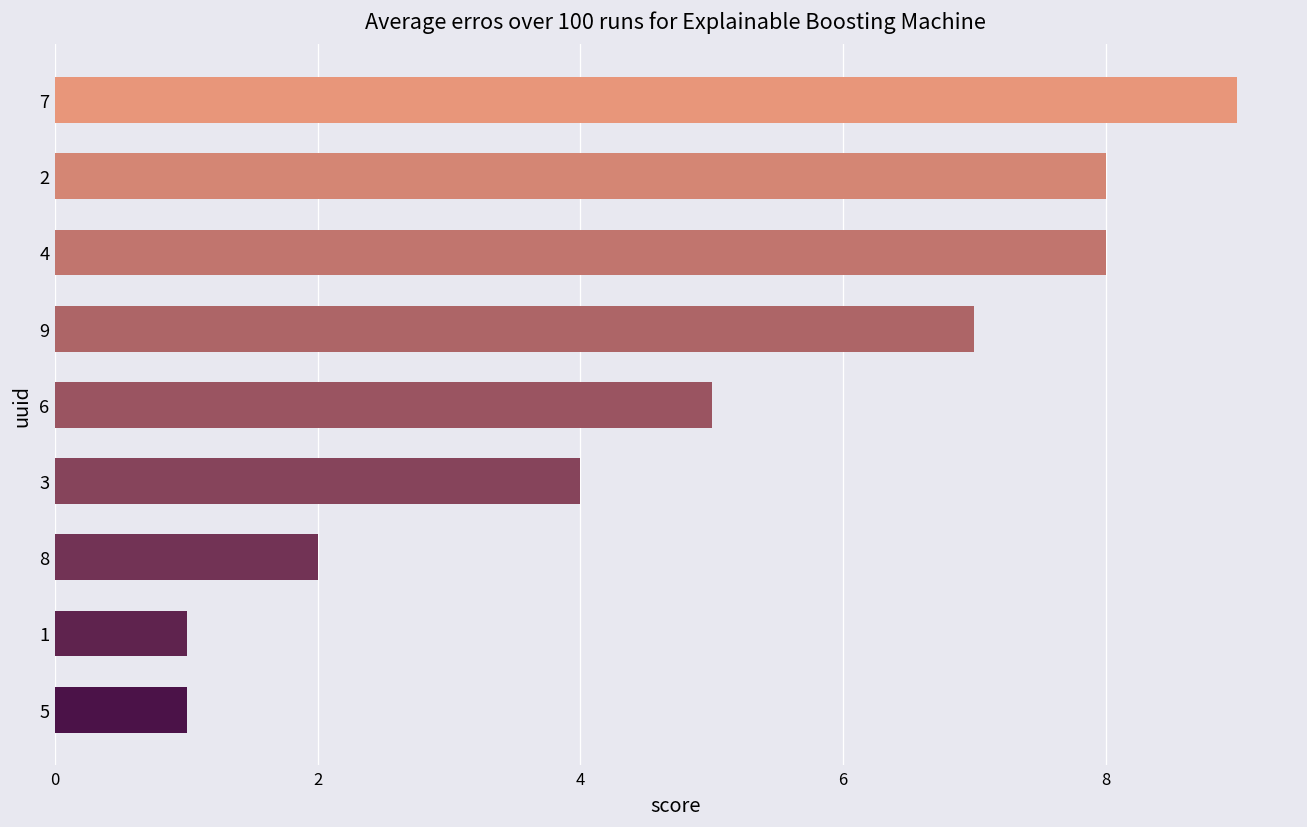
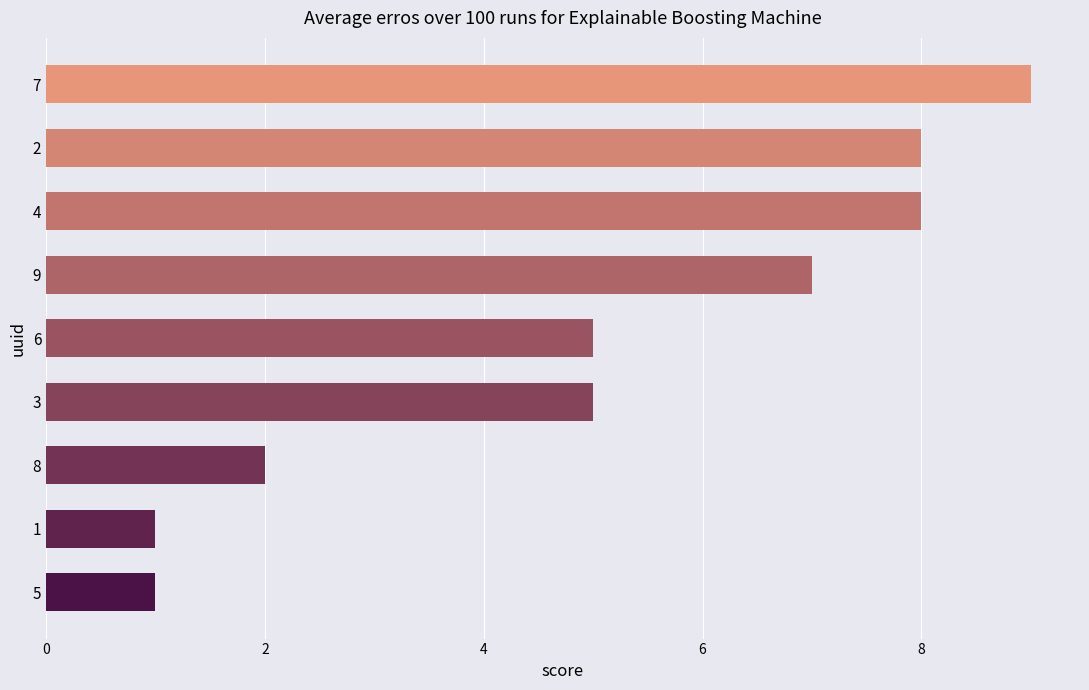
  {
    "7": 9,
    "2": 8,
    "4": 8,
    "9": 7,
    "6": 5,
-   "3": 4,
+   "3": 5,
    "8": 2,
    "1": 1,
    "5": 1
  }
